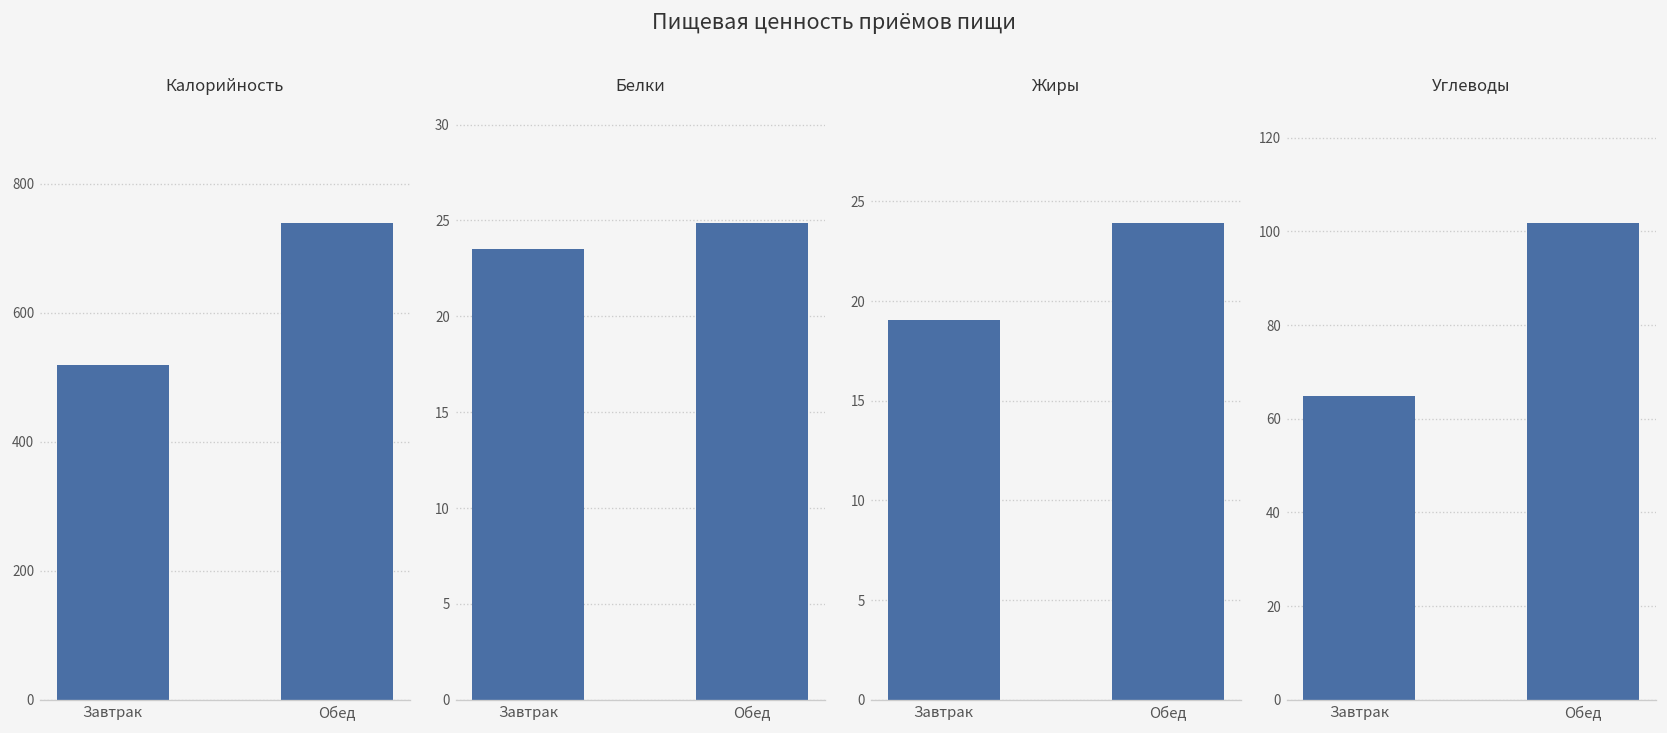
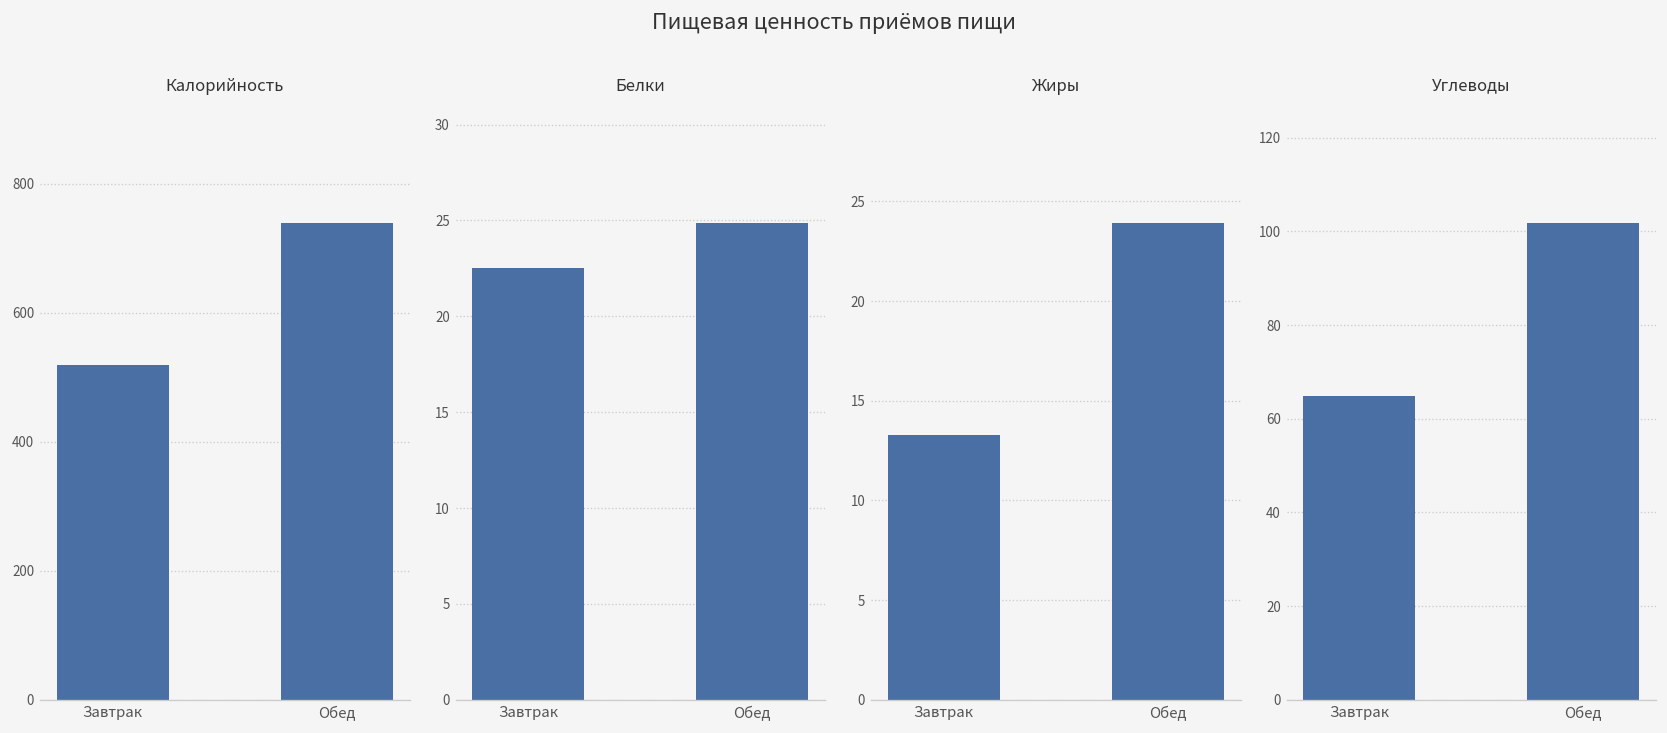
  {
    "Калорийность": {
      "Завтрак": 520,
      "Обед": 740
    },
    "Белки": {
-     "Завтрак": 23.5,
+     "Завтрак": 22.5,
      "Обед": 24.9
    },
    "Жиры": {
-     "Завтрак": 19.0,
+     "Завтрак": 13.3,
      "Обед": 23.9
    },
    "Углеводы": {
      "Завтрак": 65,
      "Обед": 102
    }
  }
